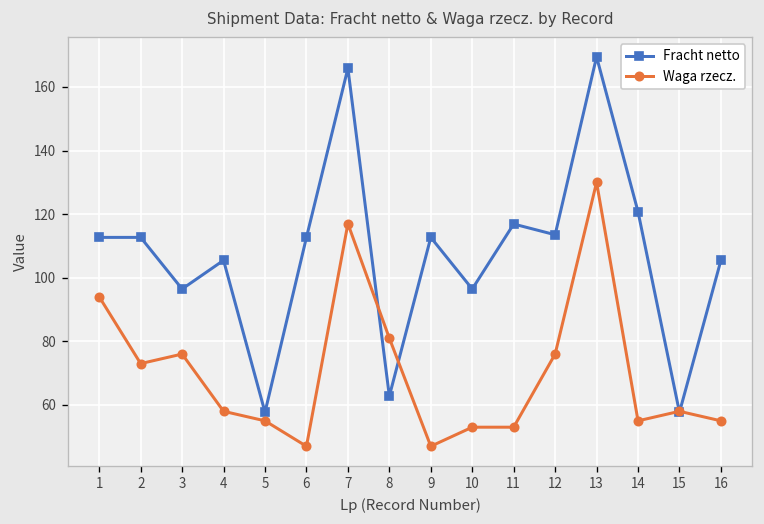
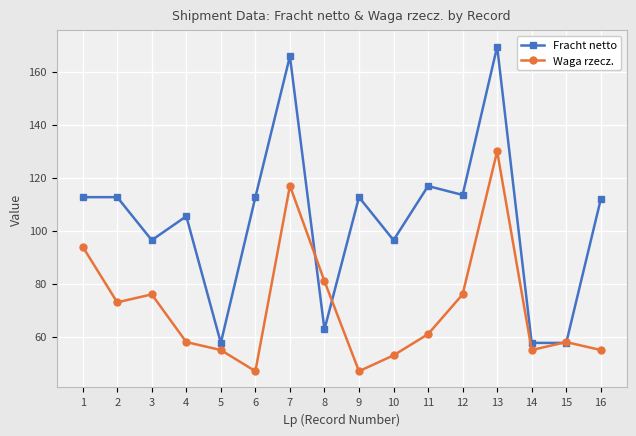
  {
    "Fracht netto": {
      "1": 113,
      "2": 113,
      "3": 96,
      "4": 105,
      "5": 58,
      "6": 113,
      "7": 166,
      "8": 63,
      "9": 113,
      "10": 96,
      "11": 117,
      "12": 114,
      "13": 169,
-     "14": 121,
-     "16": 105
+     "14": 58,
+     "16": 112
    },
    "Waga rzecz.": {
      "1": 94,
      "2": 73,
      "3": 76,
      "4": 58,
      "5": 55,
      "6": 47,
      "7": 117,
      "8": 81,
      "9": 47,
      "10": 53,
-     "11": 53,
+     "11": 61,
      "12": 76,
      "13": 130,
      "14": 55,
      "16": 55
    }
  }
